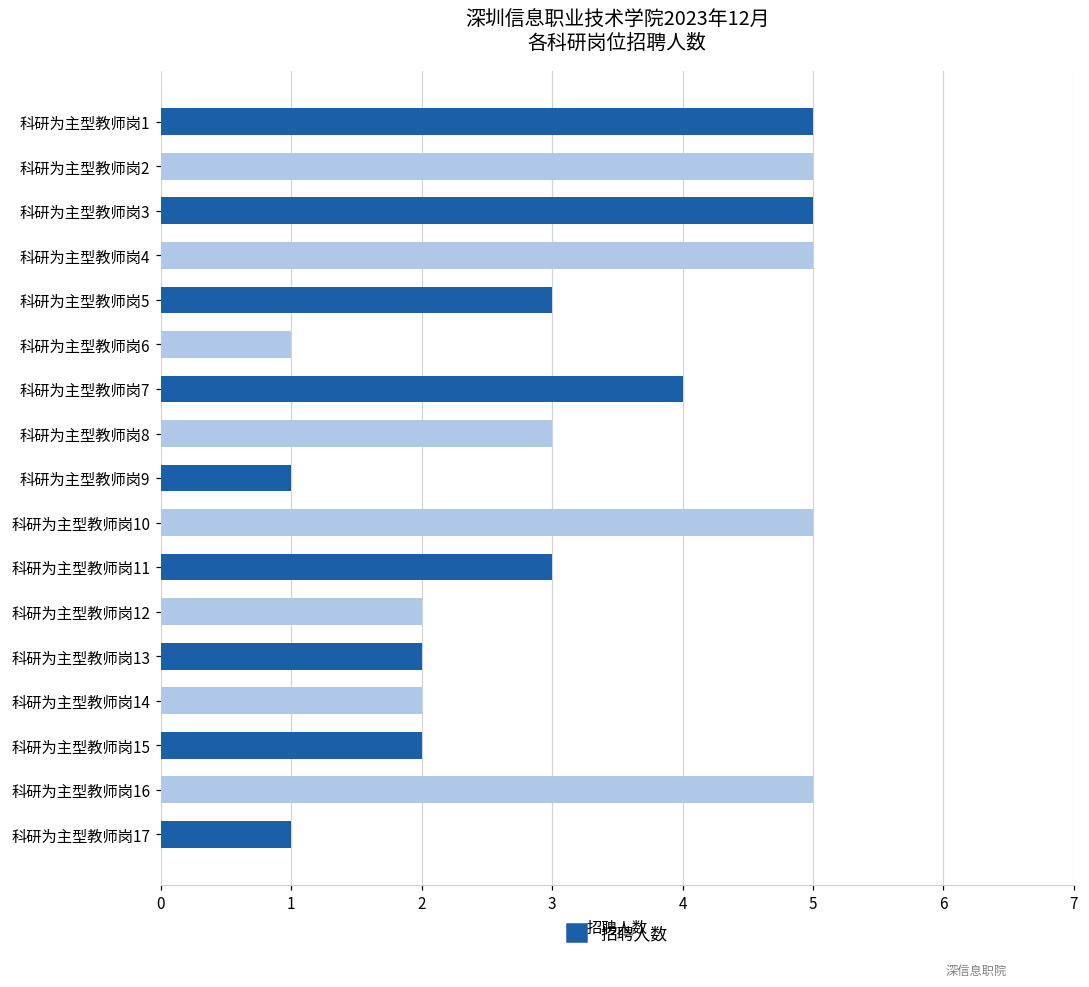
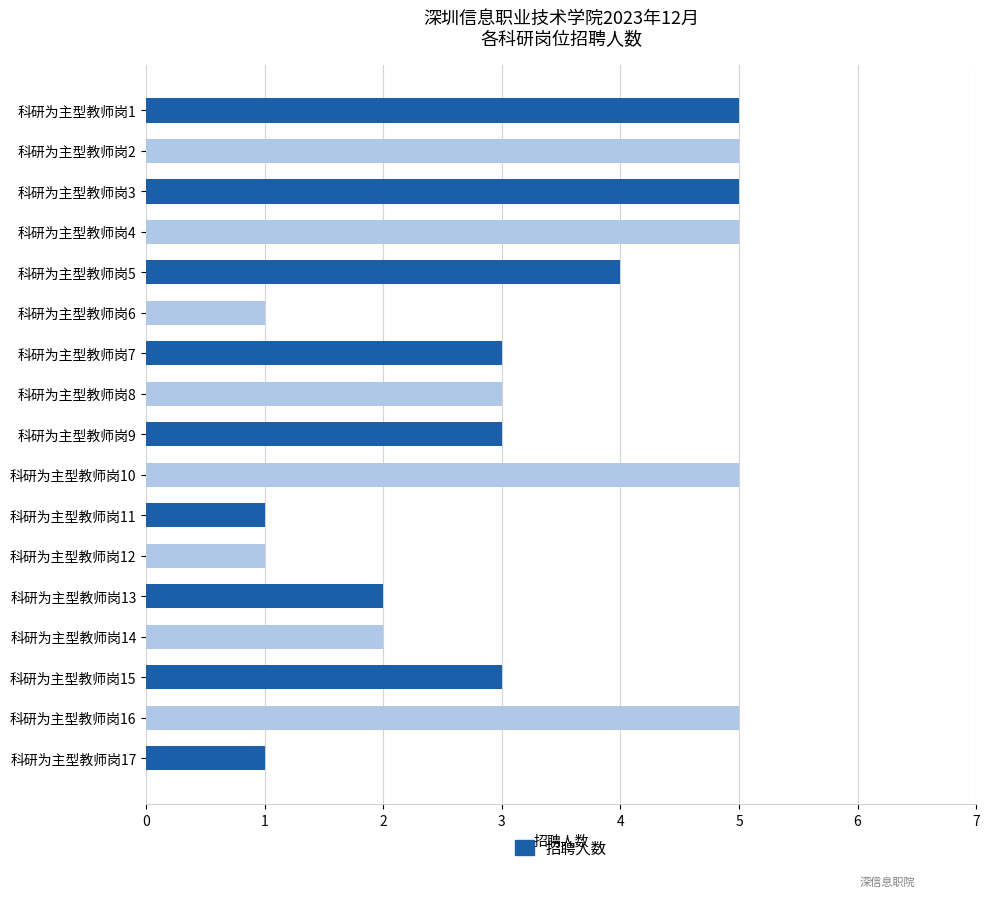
  {
    "科研为主型教师岗1": 5,
    "科研为主型教师岗2": 5,
    "科研为主型教师岗3": 5,
    "科研为主型教师岗4": 5,
-   "科研为主型教师岗5": 3,
+   "科研为主型教师岗5": 4,
    "科研为主型教师岗6": 1,
-   "科研为主型教师岗7": 4,
+   "科研为主型教师岗7": 3,
    "科研为主型教师岗8": 3,
-   "科研为主型教师岗9": 1,
+   "科研为主型教师岗9": 3,
    "科研为主型教师岗10": 5,
-   "科研为主型教师岗11": 3,
-   "科研为主型教师岗12": 2,
+   "科研为主型教师岗11": 1,
+   "科研为主型教师岗12": 1,
    "科研为主型教师岗13": 2,
    "科研为主型教师岗14": 2,
-   "科研为主型教师岗15": 2,
+   "科研为主型教师岗15": 3,
    "科研为主型教师岗16": 5,
    "科研为主型教师岗17": 1
  }
